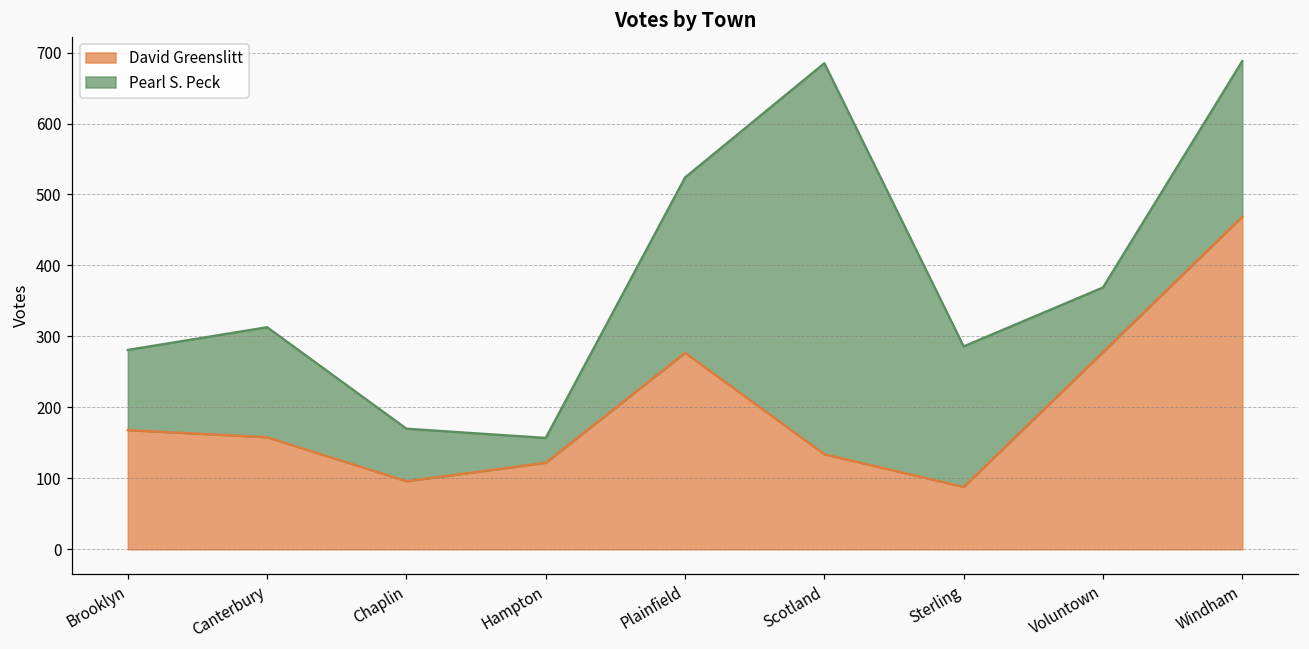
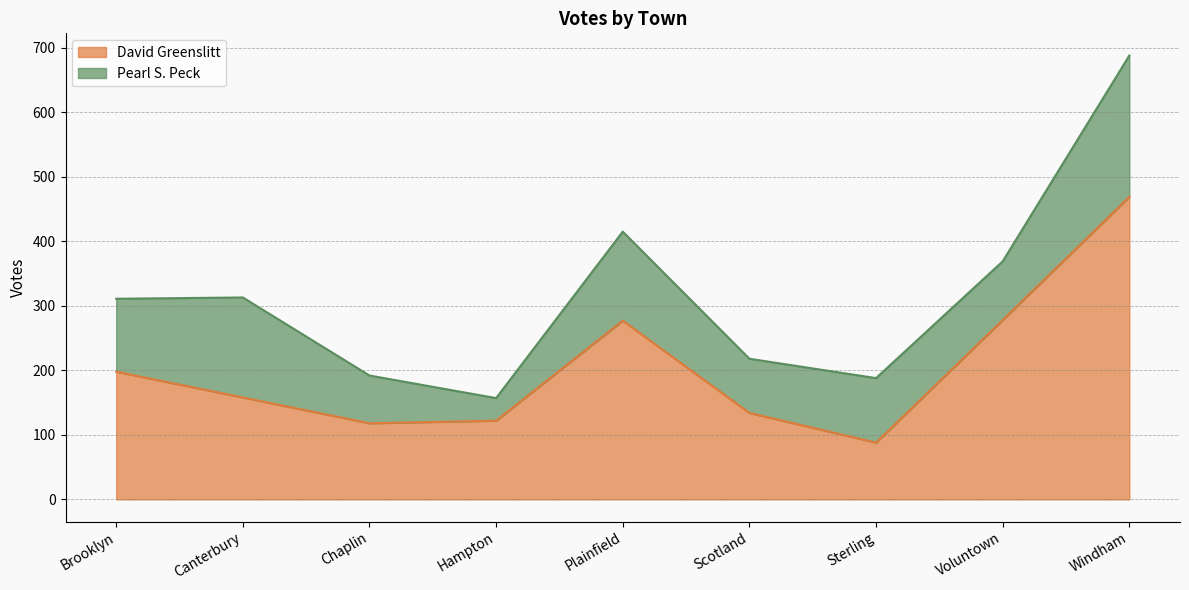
  {
    "David Greenslitt": {
-     "Brooklyn": 170,
+     "Brooklyn": 200,
      "Canterbury": 160,
-     "Chaplin": 100,
+     "Chaplin": 120,
      "Hampton": 120,
      "Plainfield": 280,
      "Scotland": 130,
      "Sterling": 90,
      "Voluntown": 280,
      "Windham": 470
    },
    "Pearl S. Peck": {
      "Brooklyn": 110,
      "Canterbury": 160,
      "Chaplin": 70,
      "Hampton": 40,
-     "Plainfield": 250,
-     "Scotland": 550,
-     "Sterling": 200,
+     "Plainfield": 140,
+     "Scotland": 80,
+     "Sterling": 100,
      "Voluntown": 90,
      "Windham": 220
    }
  }
